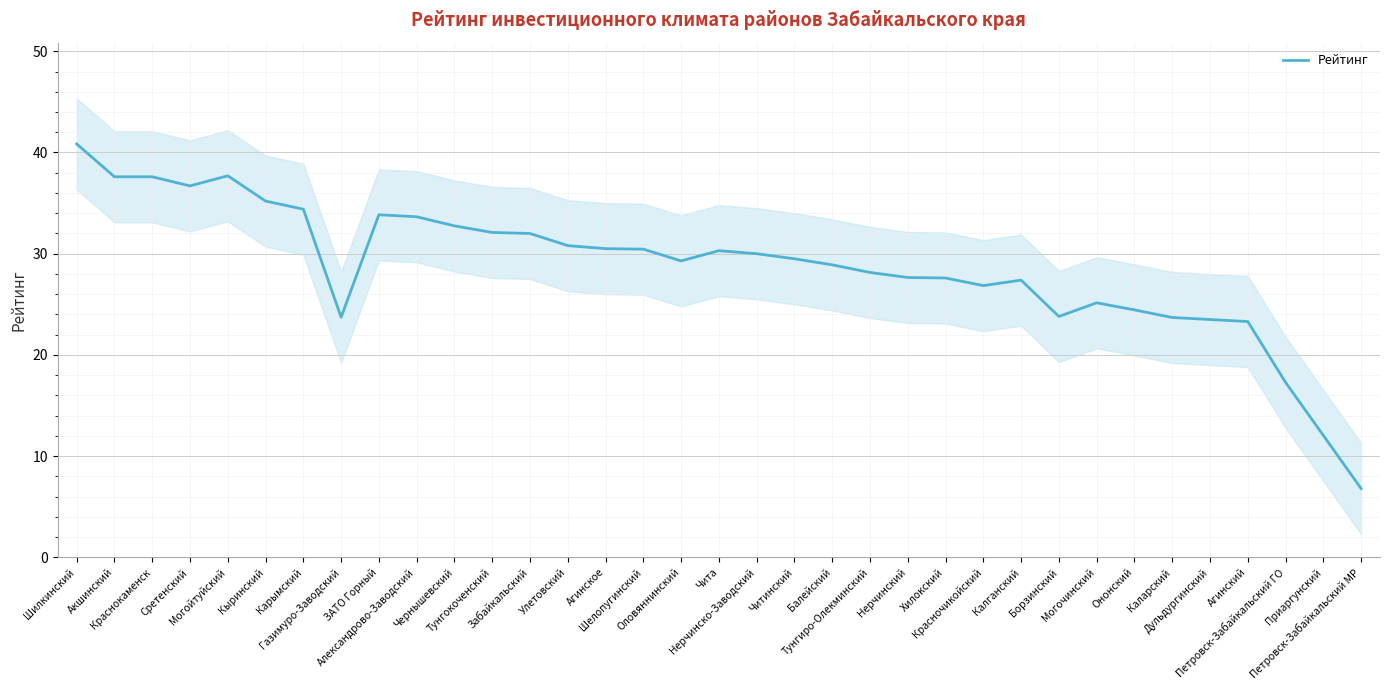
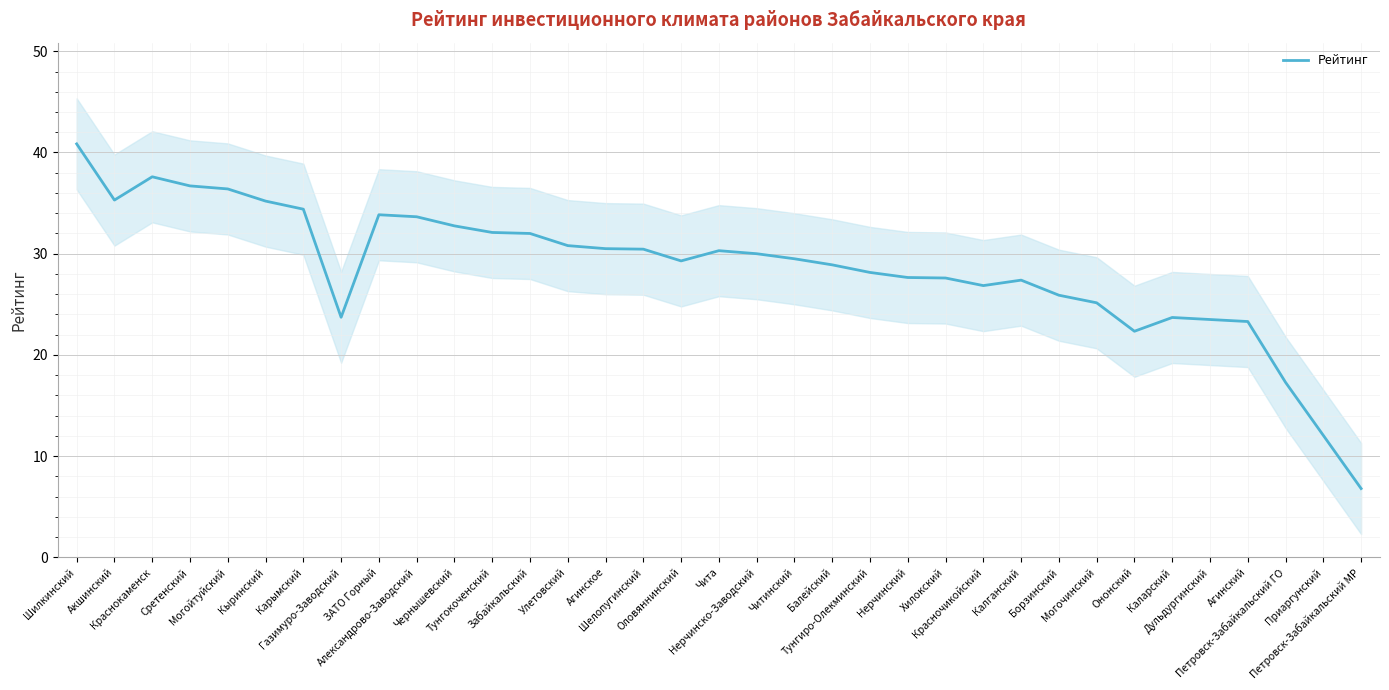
  {
    "Рейтинг": {
      "Шилкинский": 40.9,
-     "Акшинский": 37.6,
+     "Акшинский": 35.3,
      "Краснокаменск": 37.6,
      "Сретенский": 36.7,
-     "Могойтуйский": 37.7,
+     "Могойтуйский": 36.4,
      "Кыринский": 35.2,
      "Карымский": 34.4,
      "Газимуро-Заводский": 23.7,
      "ЗАТО Горный": 33.9,
      "Александрово-Заводский": 33.7,
      "Чернышевский": 32.8,
      "Тунгокоченский": 32.1,
      "Забайкальский": 32.0,
      "Улетовский": 30.8,
      "Агинское": 30.5,
      "Шелопугинский": 30.5,
      "Оловяннинский": 29.3,
      "Чита": 30.3,
      "Нерчинско-Заводский": 30.0,
      "Читинский": 29.5,
      "Балейский": 28.9,
      "Тунгиро-Олекминский": 28.2,
      "Нерчинский": 27.7,
      "Хилокский": 27.6,
      "Красночикойский": 26.9,
      "Калганский": 27.4,
-     "Борзинский": 23.8,
+     "Борзинский": 25.9,
      "Могочинский": 25.2,
-     "Ононский": 24.5,
+     "Ононский": 22.3,
      "Каларский": 23.7,
      "Дульдургинский": 23.5,
      "Агинский": 23.3,
      "Петровск-Забайкальский ГО": 17.3,
      "Приаргунский": 12.1,
      "Петровск-Забайкальский МР": 6.8
    }
  }
